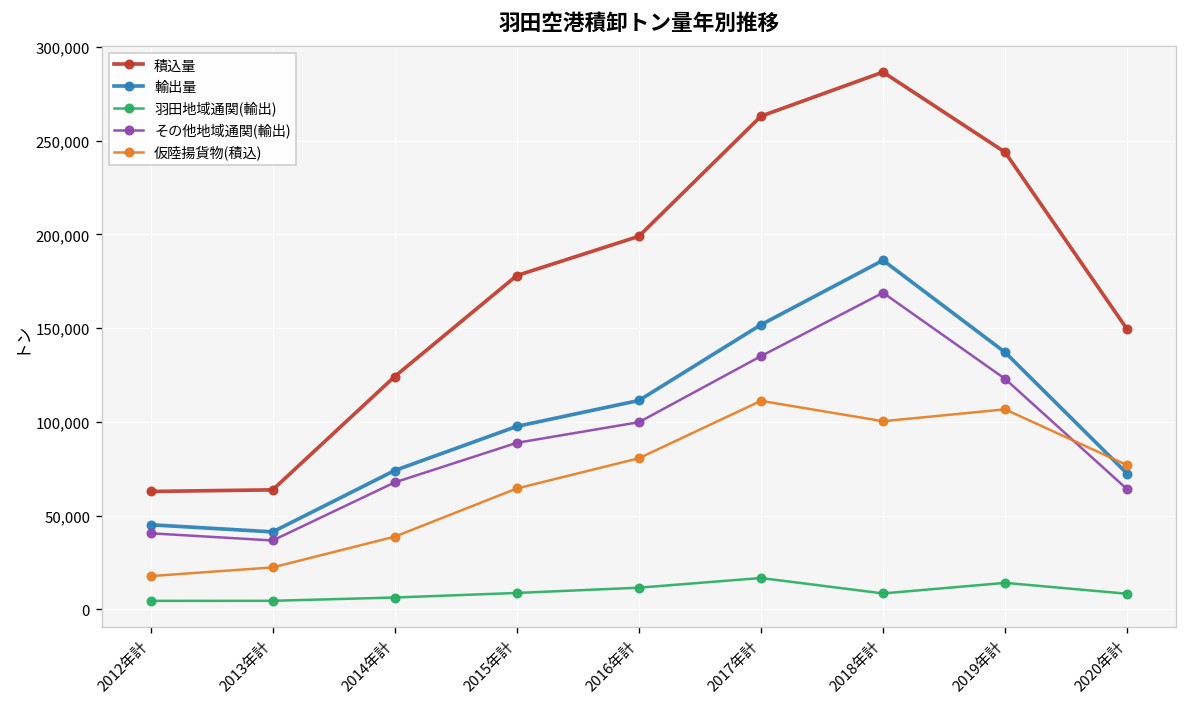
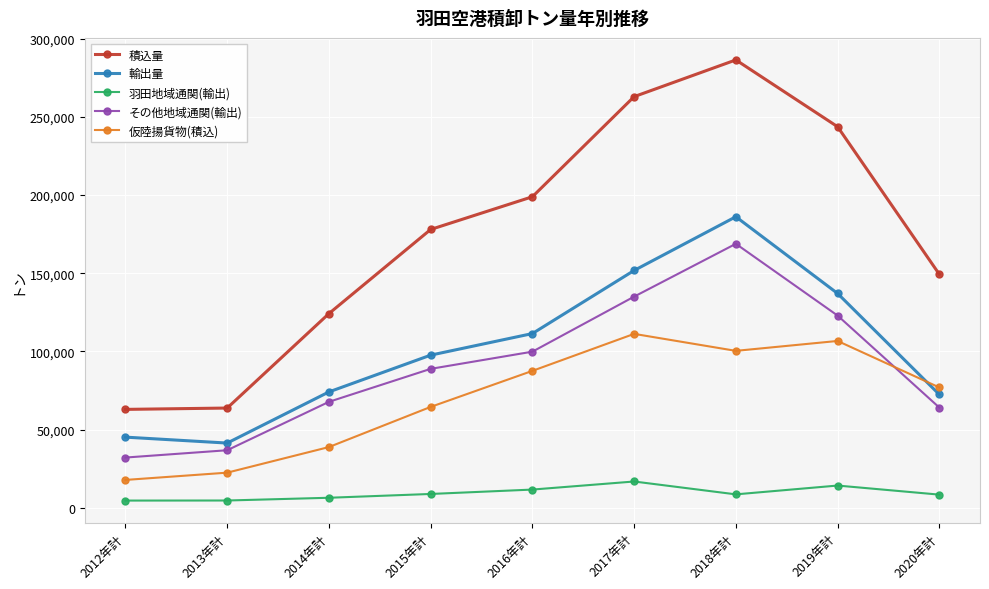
  {
    "積込量": {
      "2012年計": "63,000",
      "2013年計": "64,000",
      "2014年計": "124,000",
      "2015年計": "178,000",
      "2016年計": "199,000",
      "2017年計": "263,000",
      "2018年計": "287,000",
      "2019年計": "244,000",
      "2020年計": "149,000"
    },
    "輸出量": {
      "2012年計": "45,000",
      "2013年計": "41,000",
      "2014年計": "74,000",
      "2015年計": "98,000",
      "2016年計": "111,000",
      "2017年計": "152,000",
      "2018年計": "186,000",
      "2019年計": "137,000",
      "2020年計": "72,000"
    },
    "羽田地域通関(輸出)": {
      "2012年計": "5,000",
      "2013年計": "5,000",
      "2014年計": "6,000",
      "2015年計": "9,000",
      "2016年計": "12,000",
      "2017年計": "17,000",
      "2018年計": "9,000",
      "2019年計": "14,000",
      "2020年計": "8,000"
    },
    "その他地域通関(輸出)": {
-     "2012年計": "41,000",
+     "2012年計": "32,000",
      "2013年計": "37,000",
      "2014年計": "68,000",
      "2015年計": "89,000",
      "2016年計": "100,000",
      "2017年計": "135,000",
      "2018年計": "169,000",
      "2019年計": "123,000",
      "2020年計": "64,000"
    },
    "仮陸揚貨物(積込)": {
      "2012年計": "18,000",
      "2013年計": "22,000",
      "2014年計": "39,000",
      "2015年計": "64,000",
-     "2016年計": "81,000",
+     "2016年計": "88,000",
      "2017年計": "111,000",
      "2018年計": "100,000",
      "2019年計": "107,000",
      "2020年計": "77,000"
    }
  }
